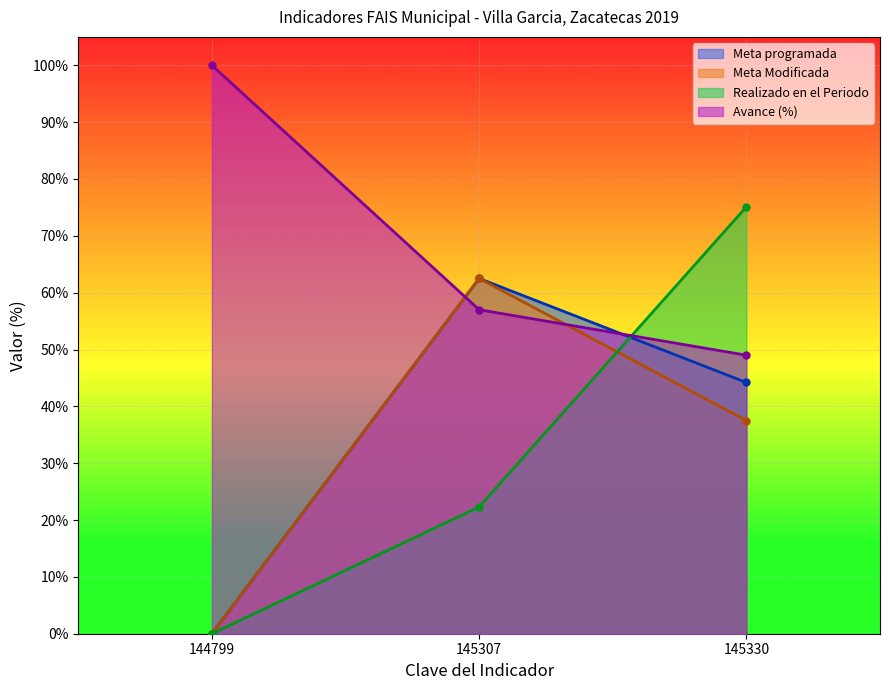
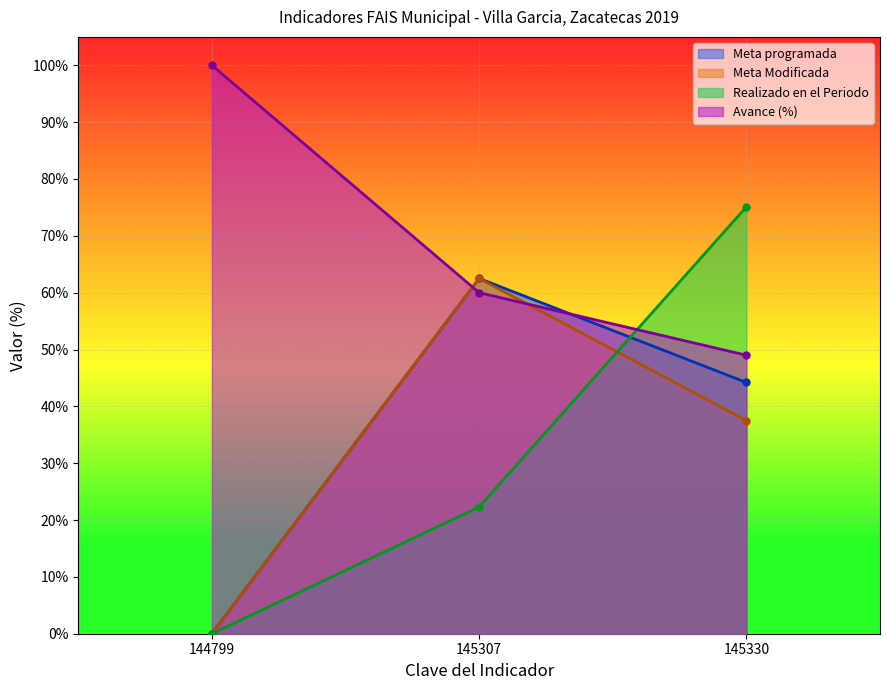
  {
    "Meta programada": {
      "145330": "44%"
    },
    "Meta Modificada": {
      "145330": "38%"
    },
    "Realizado en el Periodo": {
      "145307": "22%",
      "145330": "75%"
    },
    "Avance (%)": {
      "144799": "100%",
-     "145307": "57%",
+     "145307": "60%",
      "145330": "49%"
    }
  }
